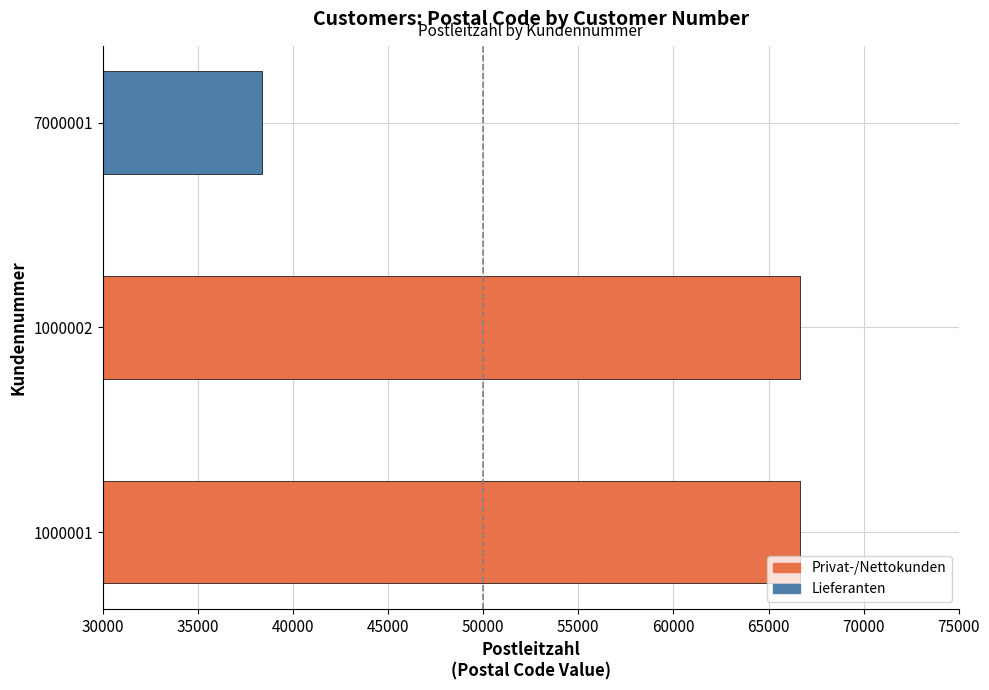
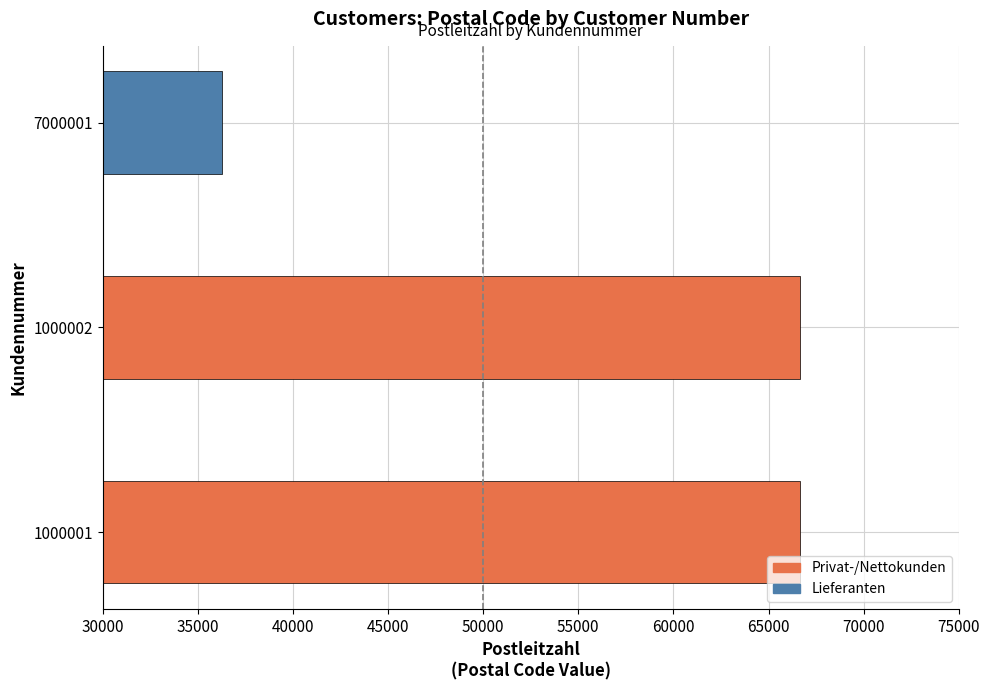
  {
-   "7000001": 38400,
+   "7000001": 36300,
    "1000002": 66700,
    "1000001": 66700
  }
